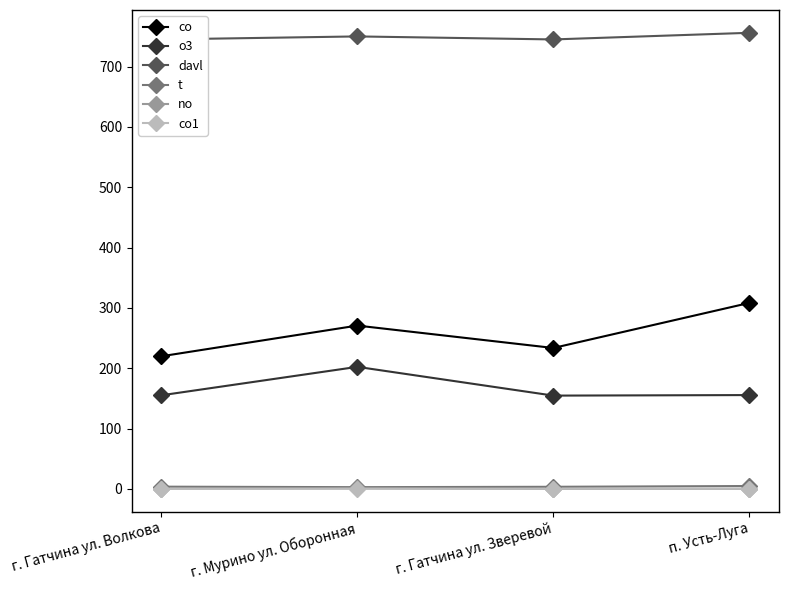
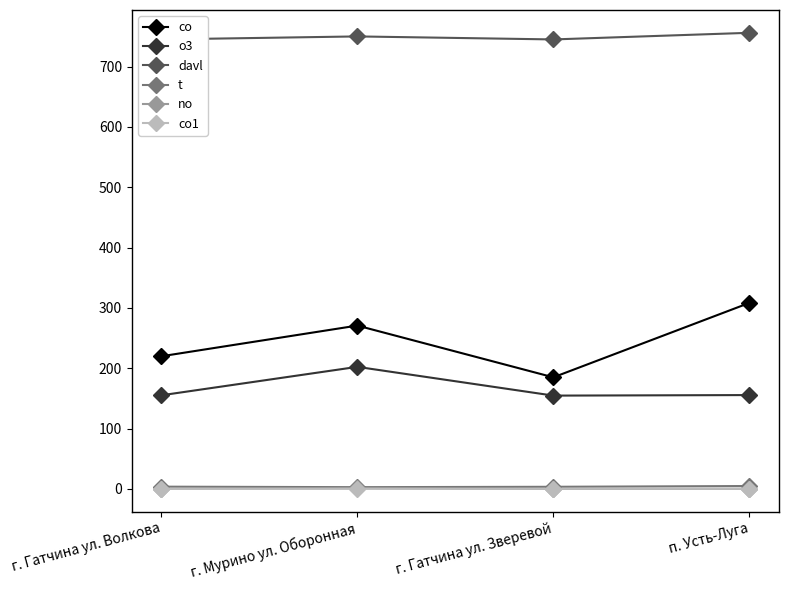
  {
    "co": {
      "г. Гатчина ул. Волкова": 220,
      "г. Мурино ул. Оборонная": 270,
-     "г. Гатчина ул. Зверевой": 230,
+     "г. Гатчина ул. Зверевой": 180,
      "п. Усть-Луга": 310
    }
  }
